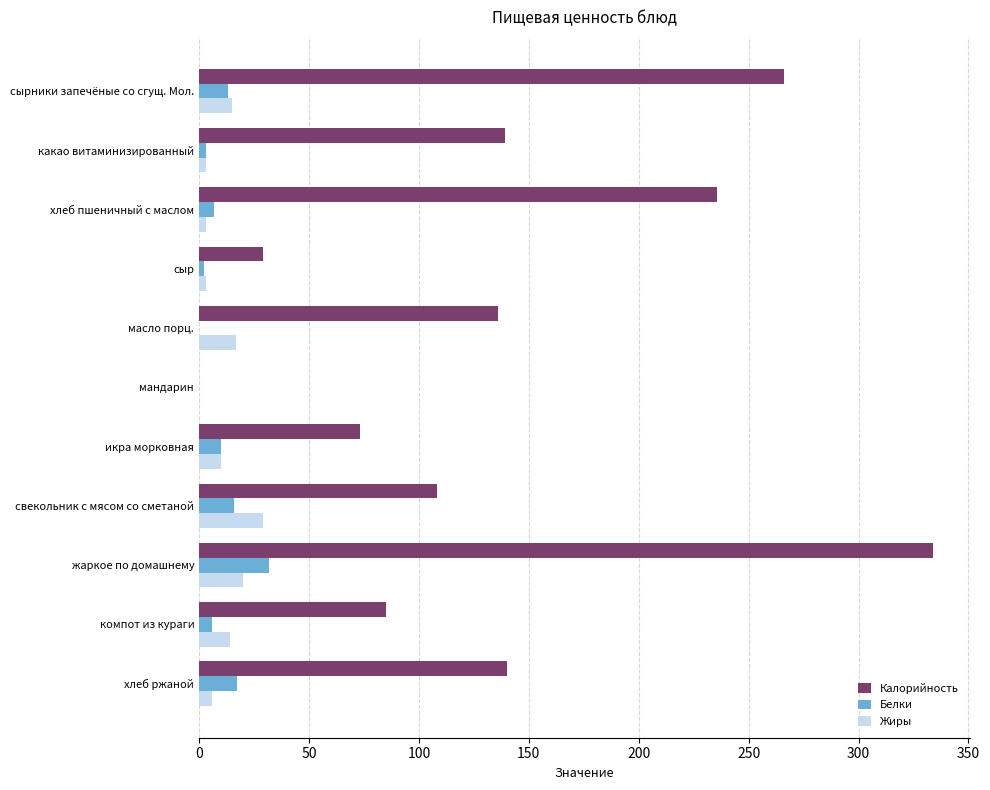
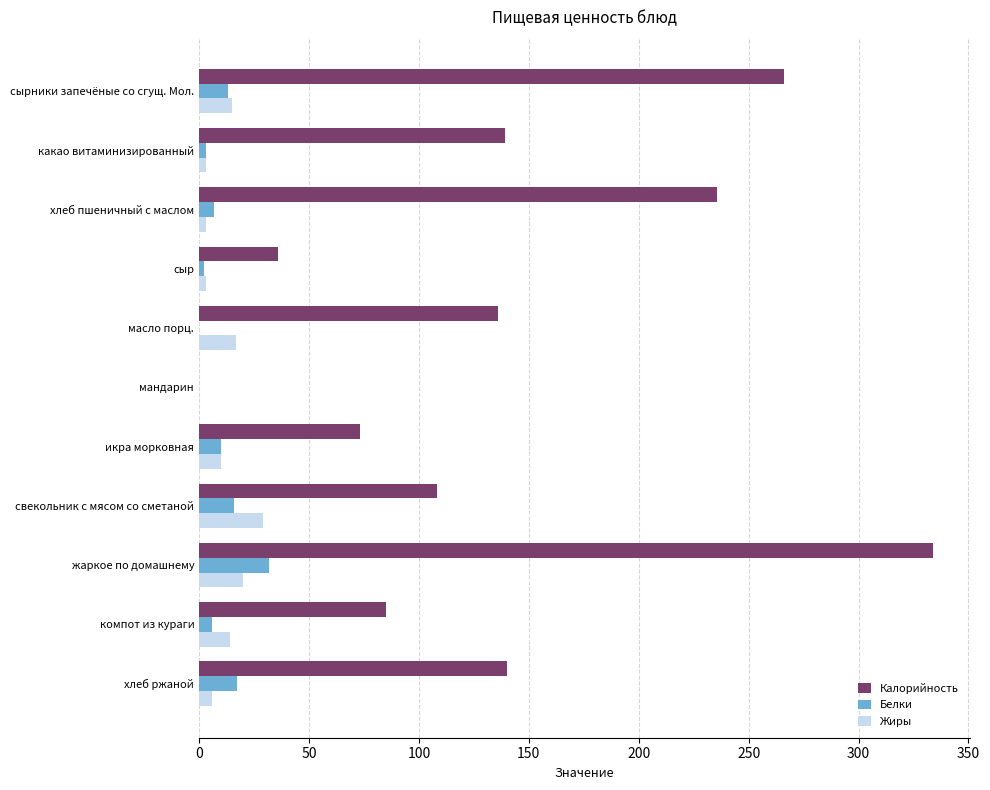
  {
    "Калорийность": {
      "сырники запечёные со сгущ. Мол.": 266,
      "какао витаминизированный": 139,
      "хлеб пшеничный с маслом": 236,
-     "сыр": 29,
+     "сыр": 36,
      "масло порц.": 136,
      "мандарин": 0,
      "икра морковная": 73,
      "свекольник с мясом со сметаной": 108,
      "жаркое по домашнему": 334,
      "компот из кураги": 85,
      "хлеб ржаной": 140
    },
    "Белки": {
      "сырники запечёные со сгущ. Мол.": 13,
      "какао витаминизированный": 3,
      "хлеб пшеничный с маслом": 7,
      "сыр": 2,
      "масло порц.": 0,
      "мандарин": 0,
      "икра морковная": 10,
      "свекольник с мясом со сметаной": 16,
      "жаркое по домашнему": 32,
      "компот из кураги": 6,
      "хлеб ржаной": 17
    },
    "Жиры": {
      "сырники запечёные со сгущ. Мол.": 15,
      "какао витаминизированный": 3,
      "хлеб пшеничный с маслом": 3,
      "сыр": 3,
      "масло порц.": 17,
      "мандарин": 0,
      "икра морковная": 10,
      "свекольник с мясом со сметаной": 29,
      "жаркое по домашнему": 20,
      "компот из кураги": 14,
      "хлеб ржаной": 6
    }
  }
